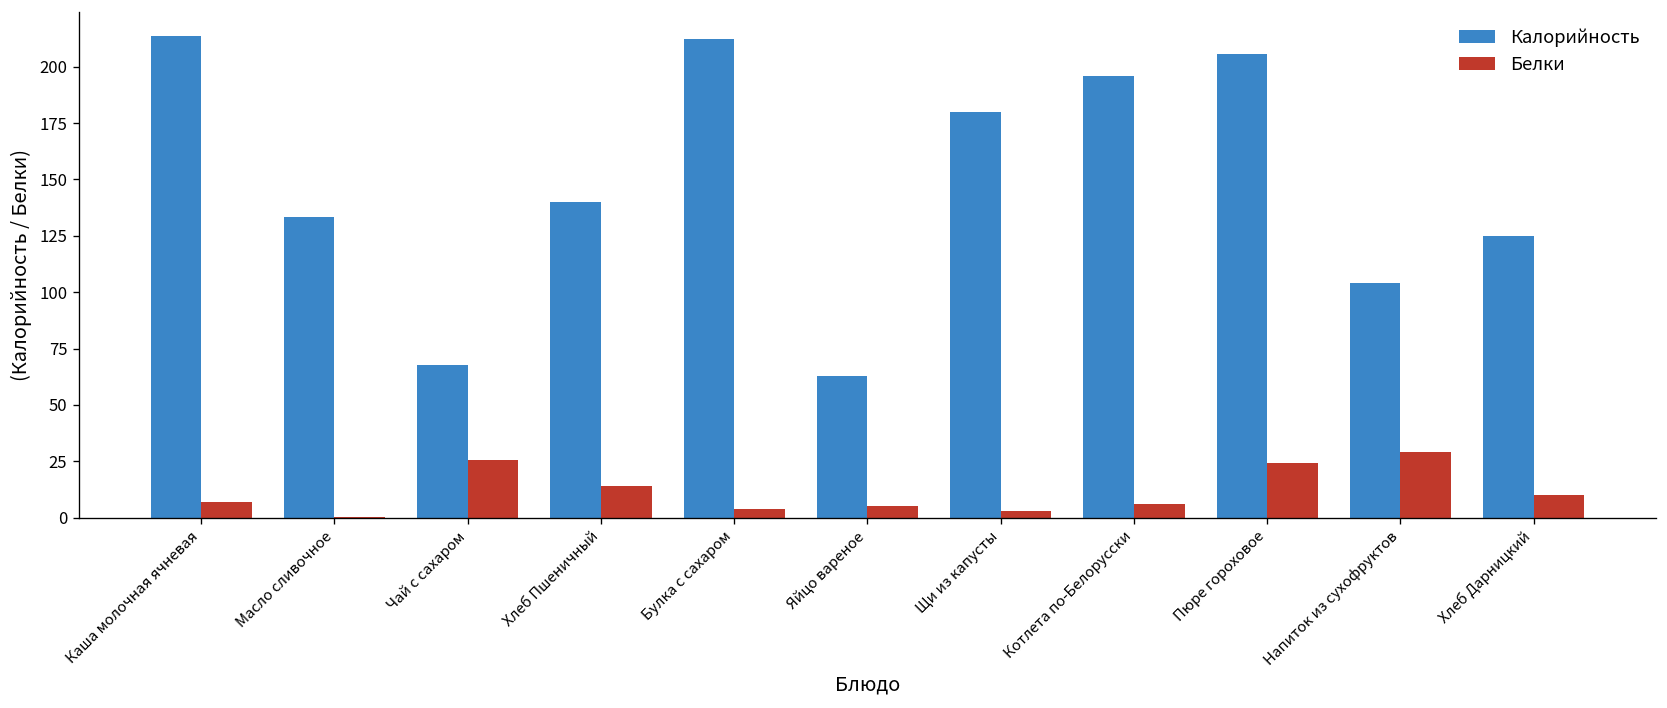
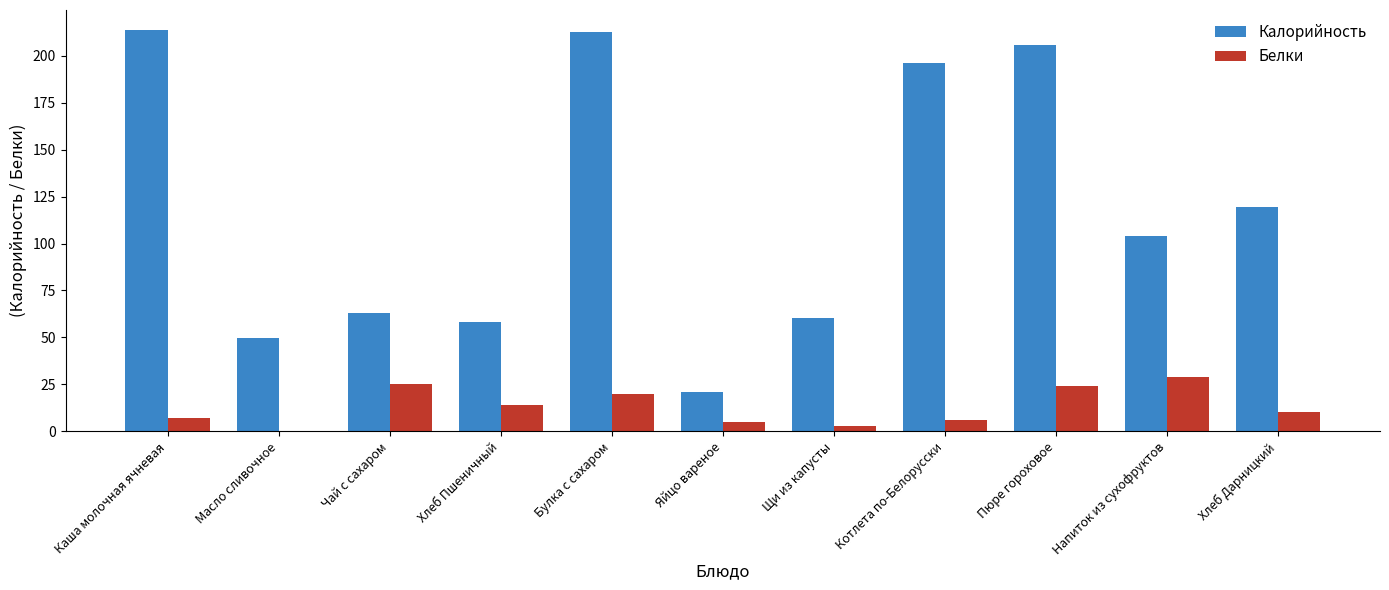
  {
    "Калорийность": {
      "Каша молочная ячневая": 214,
-     "Масло сливочное": 133,
-     "Чай с сахаром": 68,
-     "Хлеб Пшеничный": 140,
+     "Масло сливочное": 50,
+     "Чай с сахаром": 63,
+     "Хлеб Пшеничный": 58,
      "Булка с сахаром": 212,
-     "Яйцо вареное": 63,
-     "Щи из капусты": 180,
+     "Яйцо вареное": 21,
+     "Щи из капусты": 60,
      "Котлета по-Белорусски": 196,
      "Пюре гороховое": 206,
      "Напиток из сухофруктов": 104,
-     "Хлеб Дарницкий": 125
+     "Хлеб Дарницкий": 119
    },
    "Белки": {
      "Каша молочная ячневая": 7,
      "Чай с сахаром": 25,
      "Хлеб Пшеничный": 14,
-     "Булка с сахаром": 4,
+     "Булка с сахаром": 20,
      "Яйцо вареное": 5,
      "Щи из капусты": 3,
      "Котлета по-Белорусски": 6,
      "Пюре гороховое": 24,
      "Напиток из сухофруктов": 29,
      "Хлеб Дарницкий": 10
    }
  }
